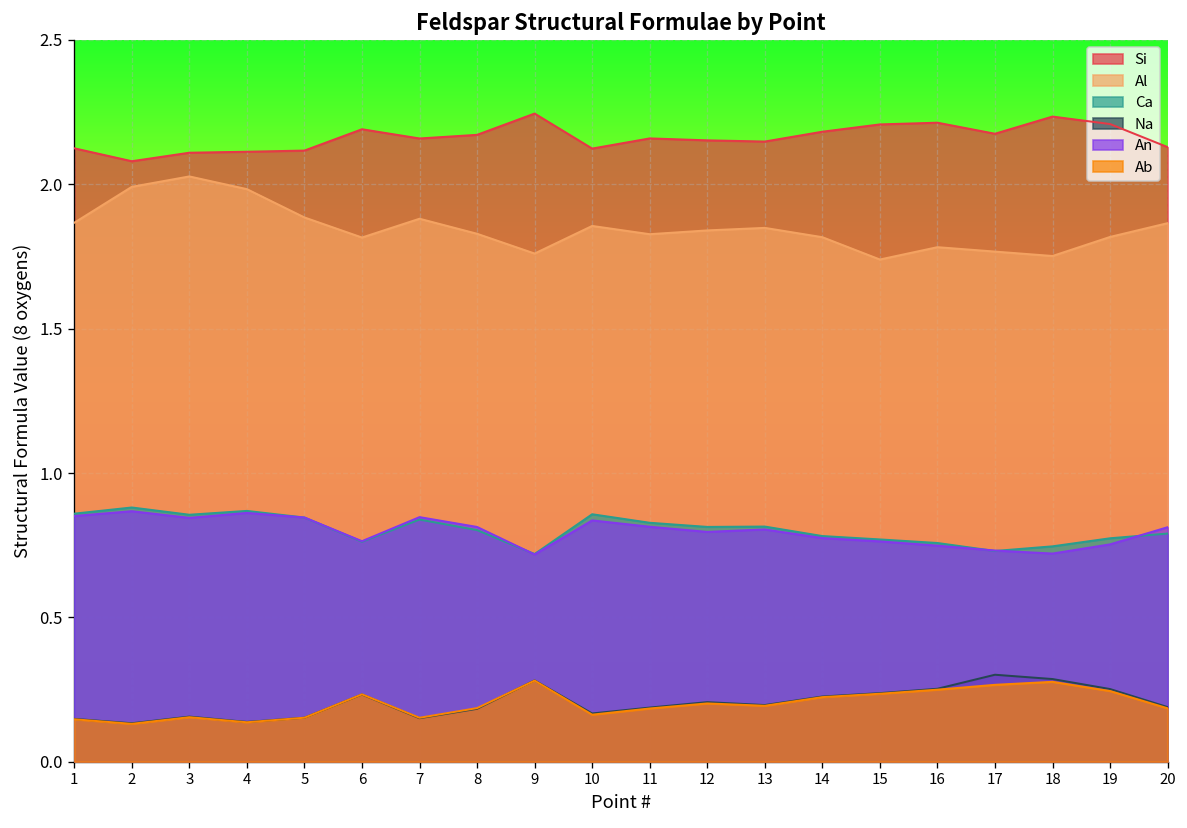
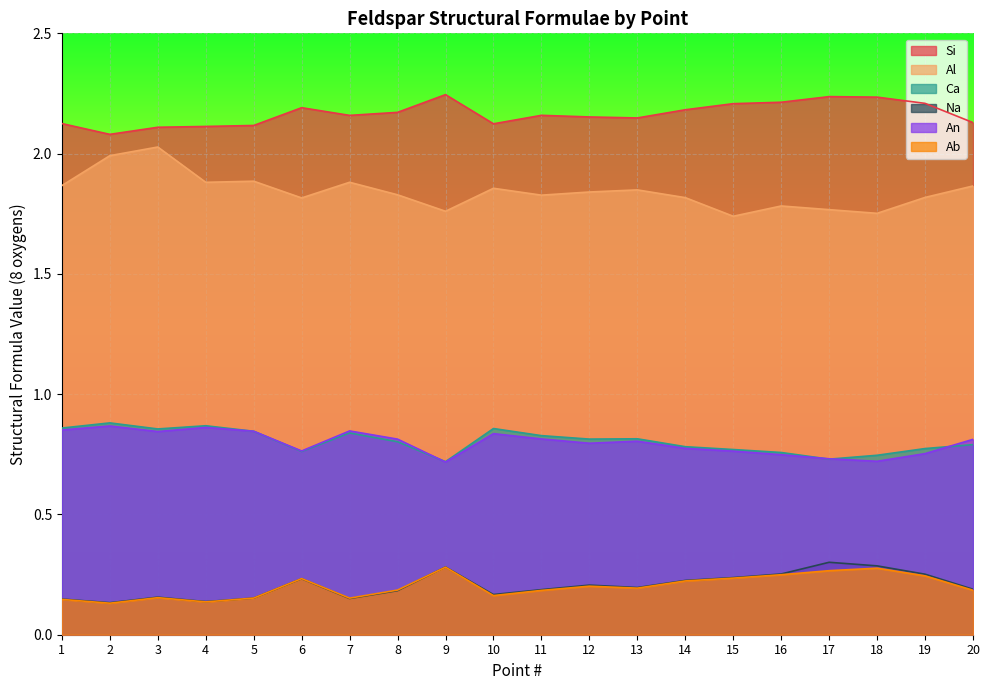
  {
    "Si": {
      "1": 2.12,
      "2": 2.08,
      "3": 2.11,
      "4": 2.11,
      "5": 2.12,
      "6": 2.19,
      "7": 2.16,
      "8": 2.17,
      "9": 2.25,
      "10": 2.12,
      "11": 2.16,
      "12": 2.15,
      "13": 2.15,
      "14": 2.18,
      "15": 2.21,
      "16": 2.21,
-     "17": 2.18,
+     "17": 2.24,
      "18": 2.23,
      "20": 2.13
    },
    "Al": {
      "1": 1.87,
      "2": 1.99,
      "3": 2.03,
-     "4": 1.98,
+     "4": 1.88,
      "5": 1.89,
      "6": 1.82,
      "7": 1.88,
      "8": 1.83,
      "9": 1.76,
      "10": 1.86,
      "11": 1.83,
      "12": 1.84,
      "13": 1.85,
      "14": 1.82,
      "15": 1.74,
      "16": 1.78,
      "17": 1.77,
      "18": 1.75,
      "19": 1.82,
      "20": 1.87
    },
    "Ca": {
      "2": 0.88,
      "3": 0.86,
      "8": 0.80,
      "10": 0.86,
      "11": 0.83,
      "12": 0.81,
      "18": 0.75,
      "19": 0.77,
      "20": 0.79
    },
    "Na": {
      "17": 0.30
    },
    "An": {
      "2": 0.87,
      "3": 0.84,
      "8": 0.81,
      "10": 0.84,
      "11": 0.81,
      "12": 0.80,
      "18": 0.72,
      "19": 0.75,
      "20": 0.81
    },
    "Ab": {
      "17": 0.27
    }
  }
